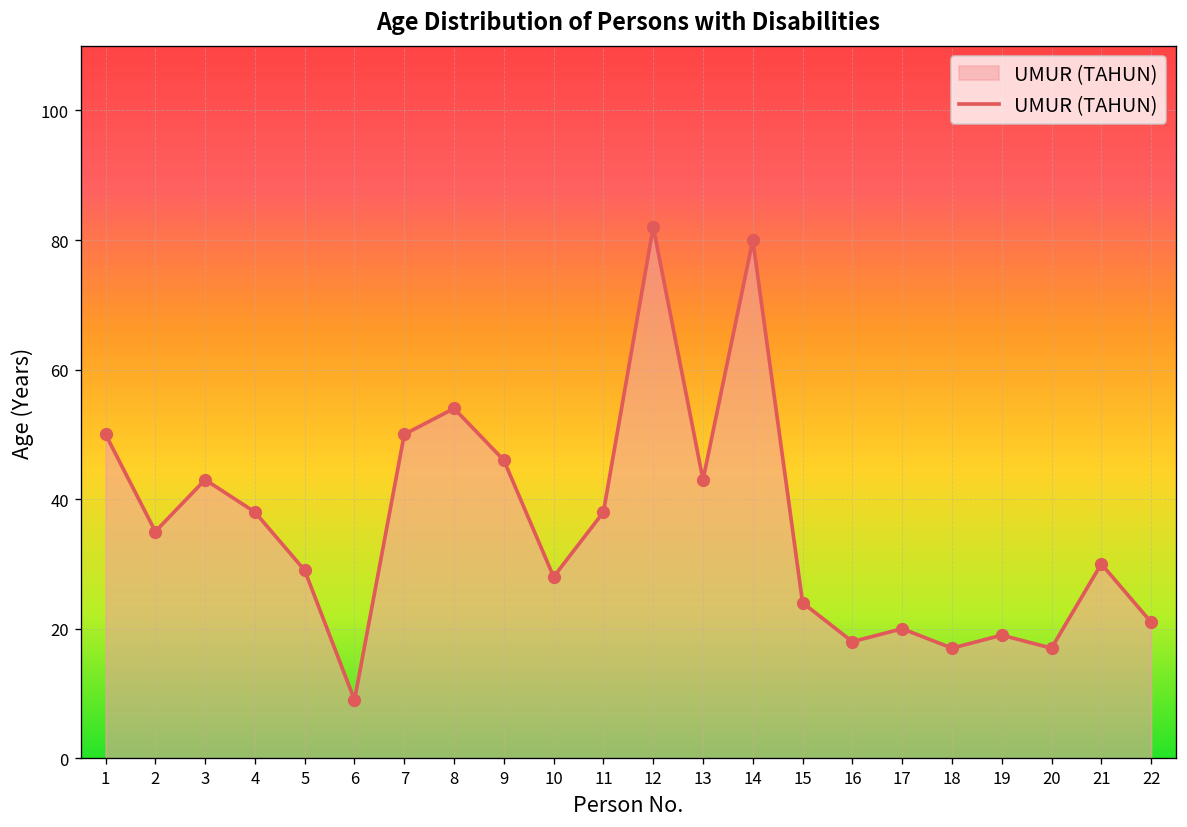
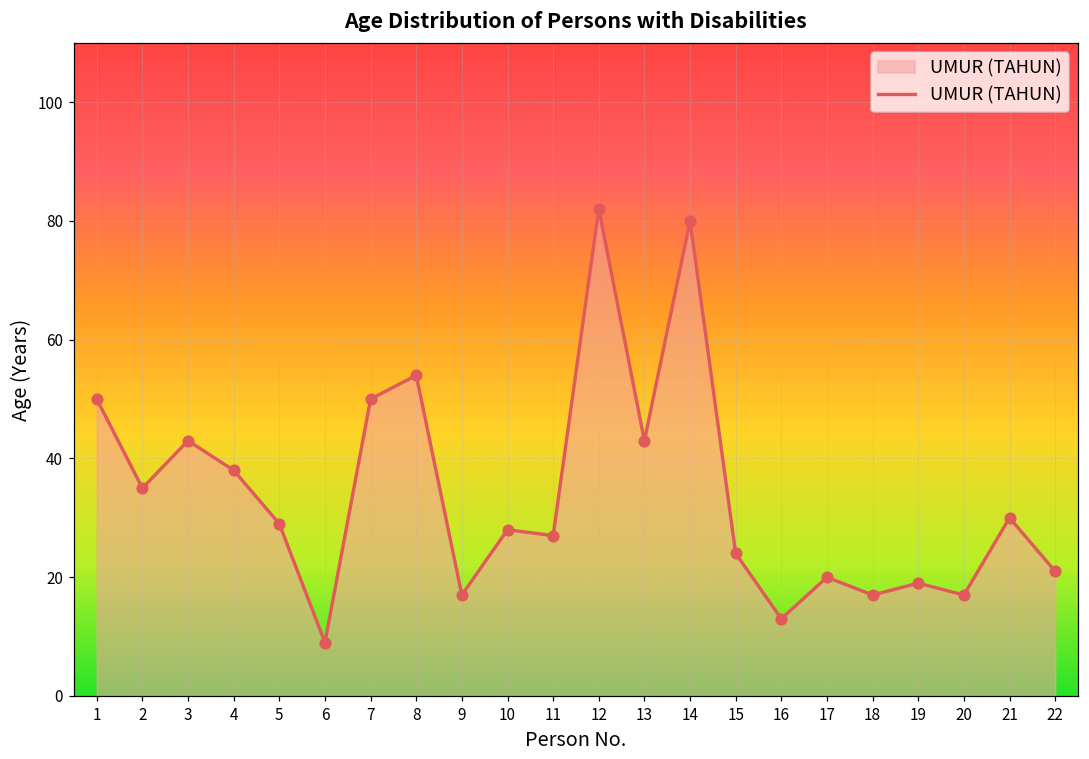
  {
    "1": 50,
    "2": 35,
    "3": 43,
    "4": 38,
    "5": 29,
    "6": 9,
    "7": 50,
    "8": 54,
-   "9": 46,
+   "9": 17,
    "10": 28,
-   "11": 38,
+   "11": 27,
    "12": 82,
    "13": 43,
    "14": 80,
    "15": 24,
-   "16": 18,
+   "16": 13,
    "17": 20,
    "18": 17,
    "19": 19,
    "20": 17,
    "21": 30,
    "22": 21
  }
